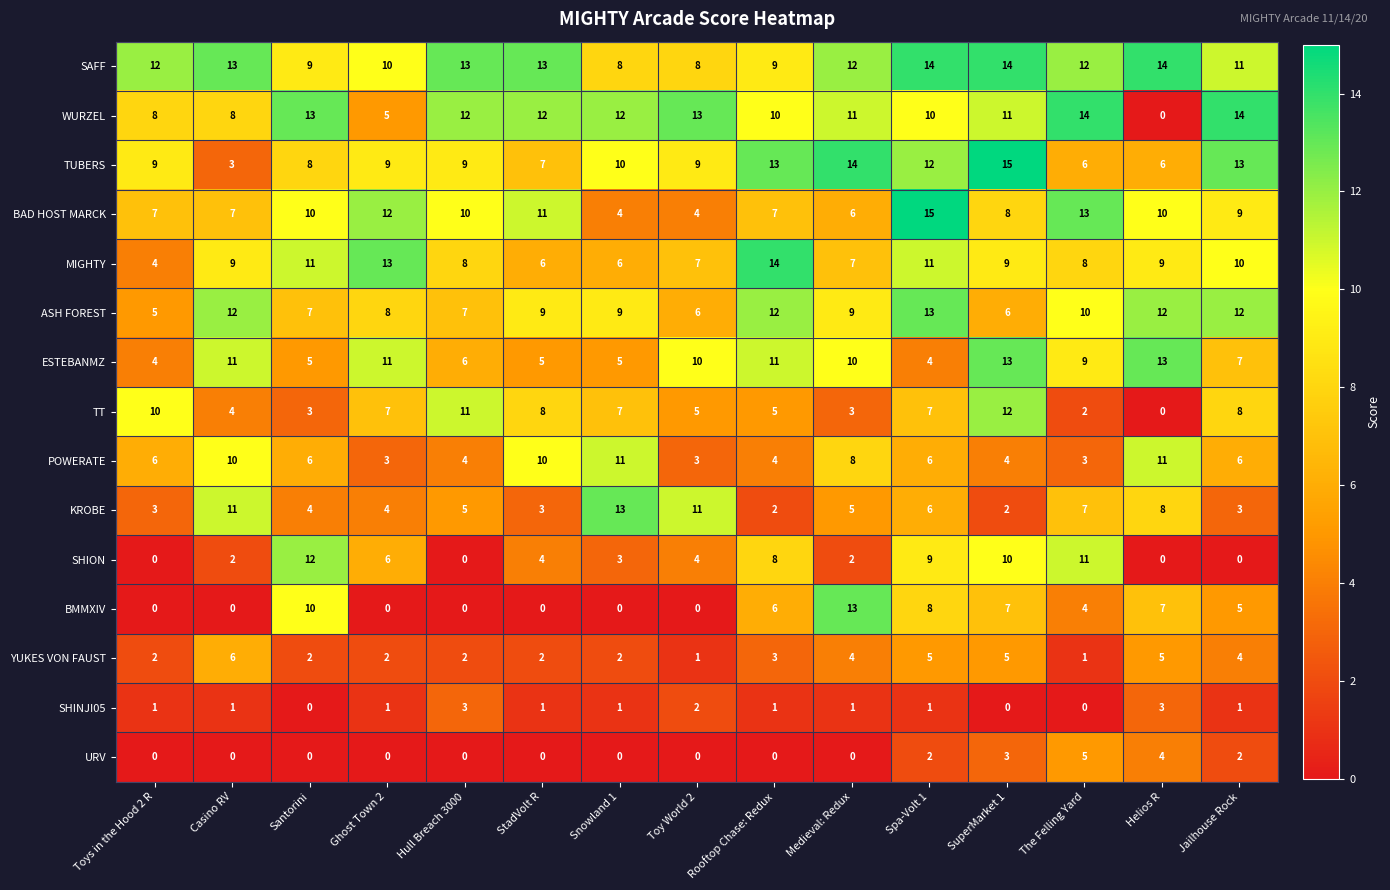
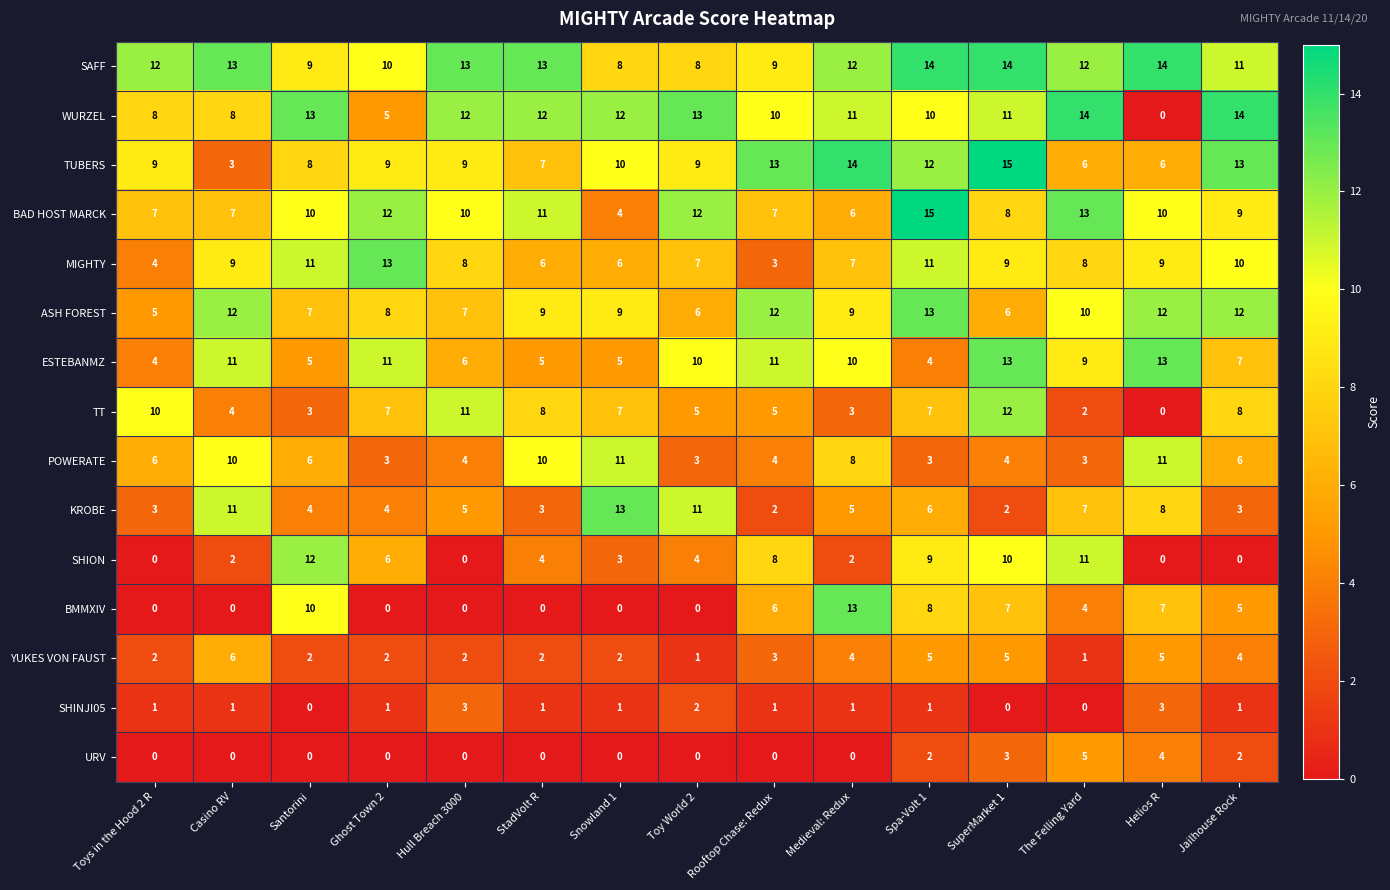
  {
    "BAD HOST MARCK": {
      "Toys in the Hood 2 R": 7,
      "Casino RV": 7,
      "Santorini": 10,
      "Ghost Town 2": 12,
      "Hull Breach 3000": 10,
      "StadVolt R": 11,
      "Snowland 1": 4,
-     "Toy World 2": 4,
+     "Toy World 2": 12,
      "Rooftop Chase: Redux": 7,
      "Medieval: Redux": 6,
      "Spa-Volt 1": 15,
      "SuperMarket 1": 8,
      "The Felling Yard": 13,
      "Helios R": 10,
      "Jailhouse Rock": 9
    },
    "MIGHTY": {
      "Toys in the Hood 2 R": 4,
      "Casino RV": 9,
      "Santorini": 11,
      "Ghost Town 2": 13,
      "Hull Breach 3000": 8,
      "StadVolt R": 6,
      "Snowland 1": 6,
      "Toy World 2": 7,
-     "Rooftop Chase: Redux": 14,
+     "Rooftop Chase: Redux": 3,
      "Medieval: Redux": 7,
      "Spa-Volt 1": 11,
      "SuperMarket 1": 9,
      "The Felling Yard": 8,
      "Helios R": 9,
      "Jailhouse Rock": 10
    },
    "POWERATE": {
      "Toys in the Hood 2 R": 6,
      "Casino RV": 10,
      "Santorini": 6,
      "Ghost Town 2": 3,
      "Hull Breach 3000": 4,
      "StadVolt R": 10,
      "Snowland 1": 11,
      "Toy World 2": 3,
      "Rooftop Chase: Redux": 4,
      "Medieval: Redux": 8,
-     "Spa-Volt 1": 6,
+     "Spa-Volt 1": 3,
      "SuperMarket 1": 4,
      "The Felling Yard": 3,
      "Helios R": 11,
      "Jailhouse Rock": 6
    }
  }
